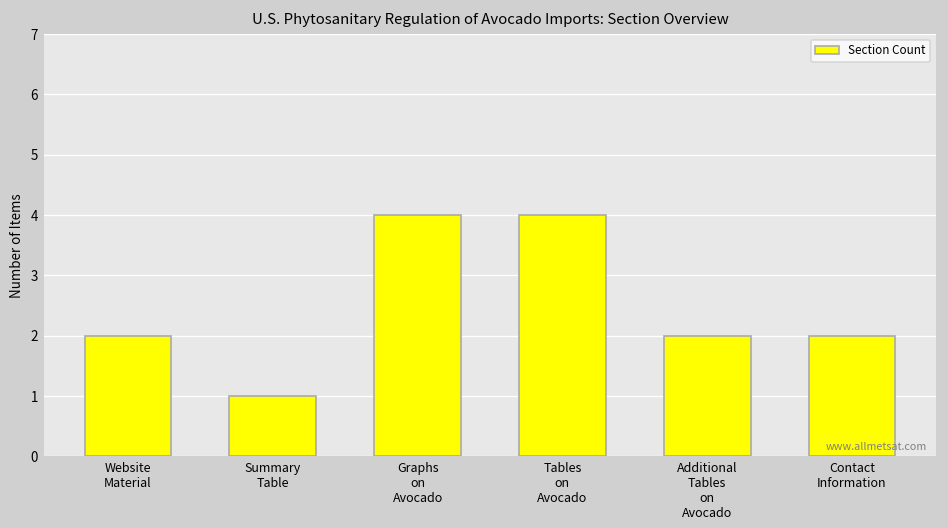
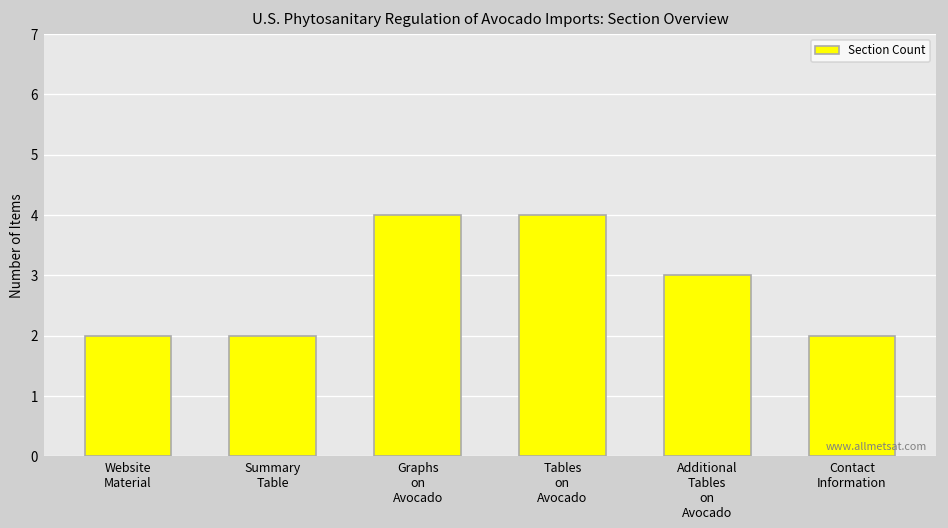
  {
    "Website Material": 2,
-   "Summary Table": 1,
+   "Summary Table": 2,
    "Graphs on Avocado": 4,
    "Tables on Avocado": 4,
-   "Additional Tables on Avocado": 2,
+   "Additional Tables on Avocado": 3,
    "Contact Information": 2
  }
